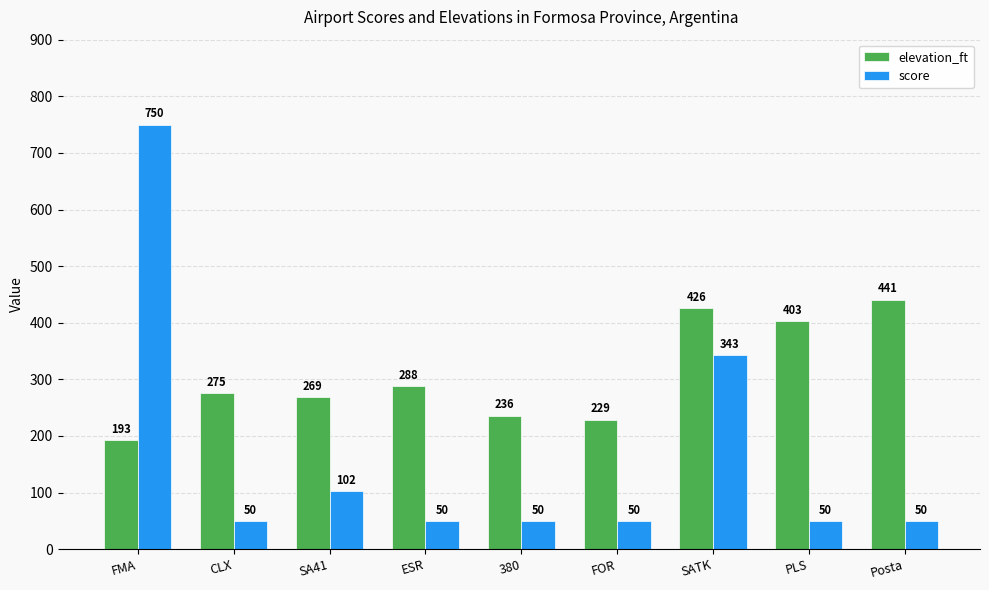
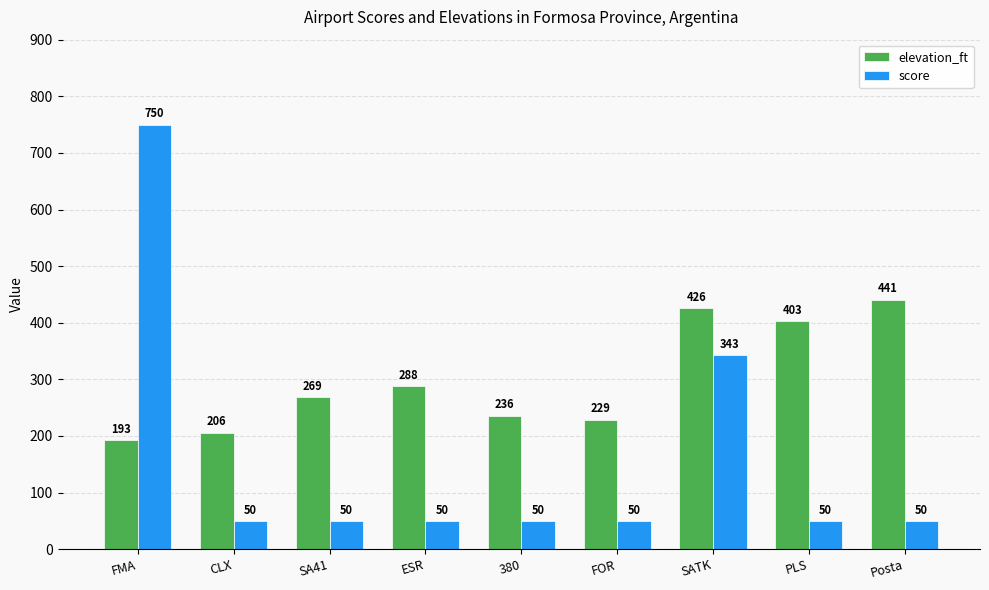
  {
    "elevation_ft": {
      "FMA": 193,
-     "CLX": 275,
+     "CLX": 206,
      "SA41": 269,
      "ESR": 288,
      "380": 236,
      "FOR": 229,
      "SATK": 426,
      "PLS": 403,
      "Posta": 441
    },
    "score": {
      "FMA": 750,
      "CLX": 50,
-     "SA41": 102,
+     "SA41": 50,
      "ESR": 50,
      "380": 50,
      "FOR": 50,
      "SATK": 343,
      "PLS": 50,
      "Posta": 50
    }
  }
